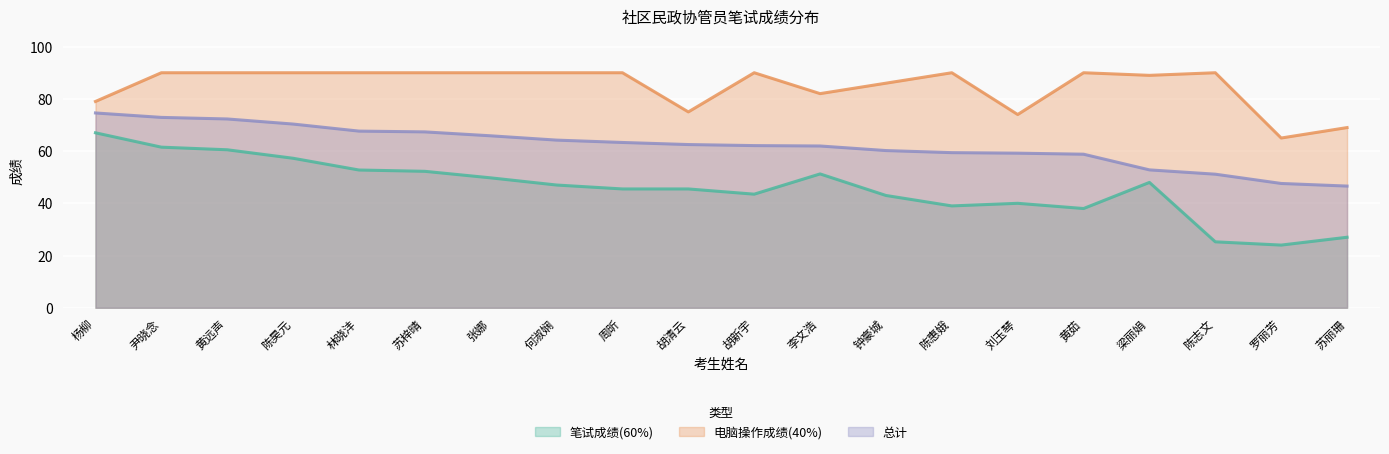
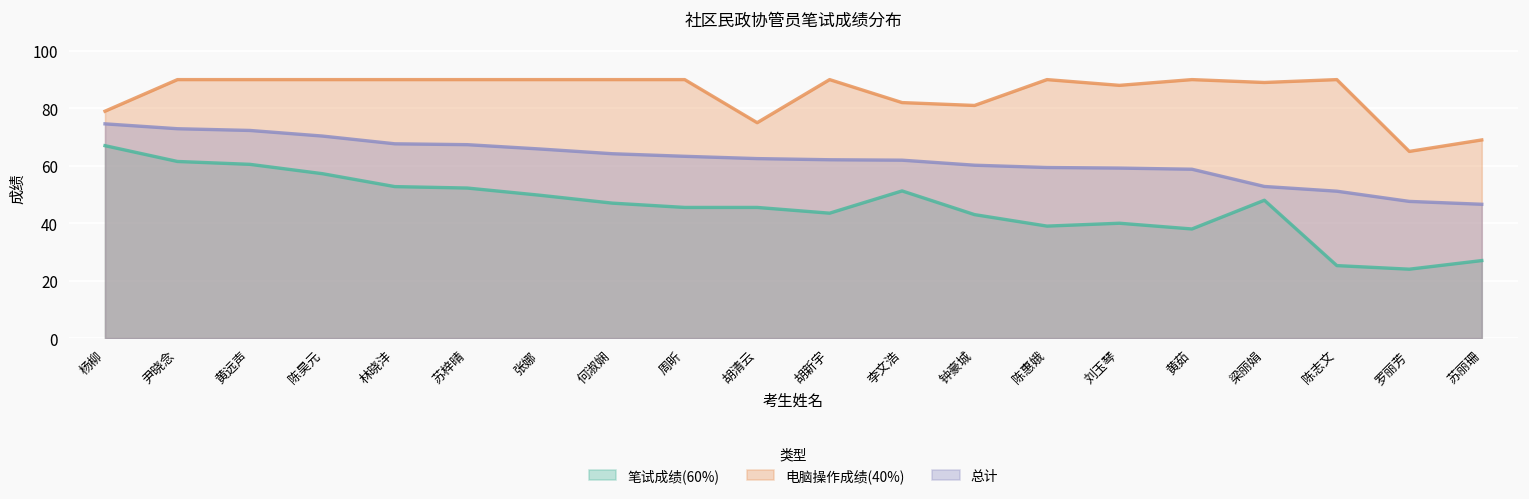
  {
    "电脑操作成绩(40%)": {
      "杨柳": 79,
      "尹晓念": 90,
      "黄远声": 90,
      "陈昊元": 90,
      "林晓沣": 90,
      "苏梓晴": 90,
      "张娜": 90,
      "何淑娴": 90,
      "周昕": 90,
      "胡清云": 75,
      "胡新宇": 90,
      "李文浩": 82,
-     "钟豪城": 86,
+     "钟豪城": 81,
      "陈惠娥": 90,
-     "刘玉琴": 74,
+     "刘玉琴": 88,
      "黄茹": 90,
      "梁丽娟": 89,
      "陈志文": 90,
      "罗丽芳": 65,
      "苏丽珊": 69
    }
  }
